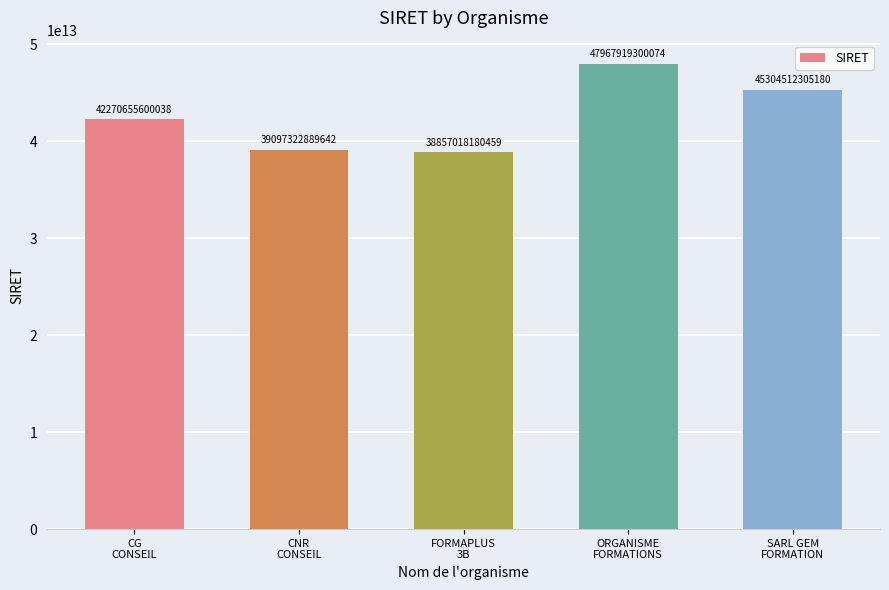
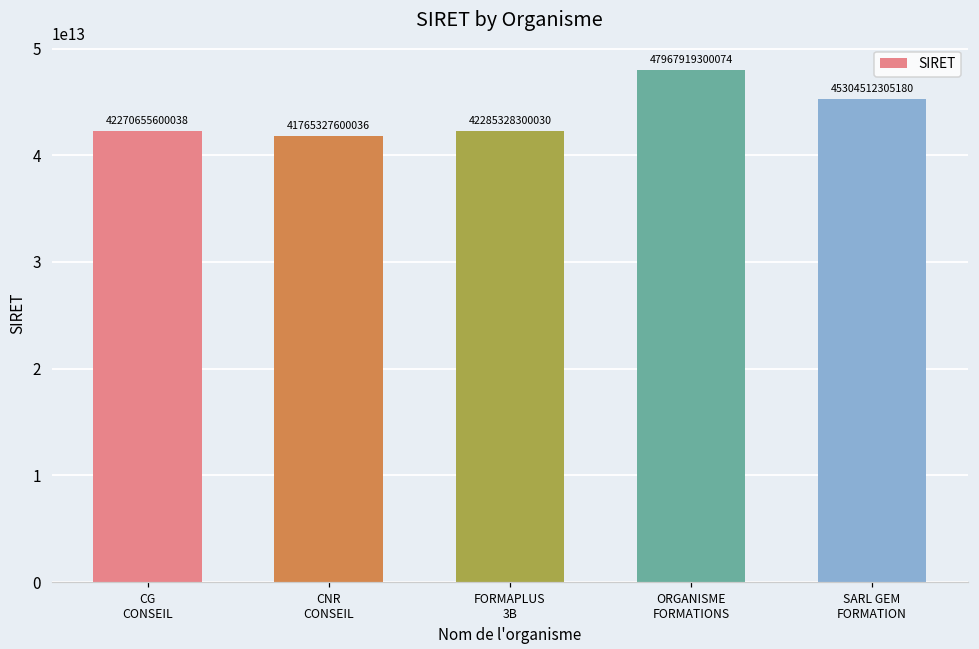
  {
    "CG CONSEIL": 42270655600038,
-   "CNR CONSEIL": 39097322889642,
-   "FORMAPLUS 3B": 38857018180459,
+   "CNR CONSEIL": 41765327600036,
+   "FORMAPLUS 3B": 42285328300030,
    "ORGANISME FORMATIONS": 47967919300074,
    "SARL GEM FORMATION": 45304512305180
  }
